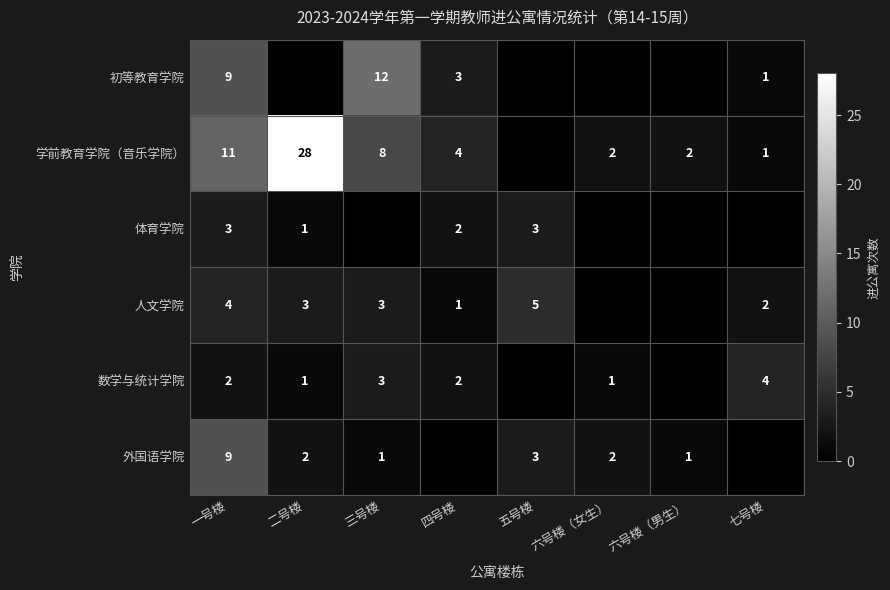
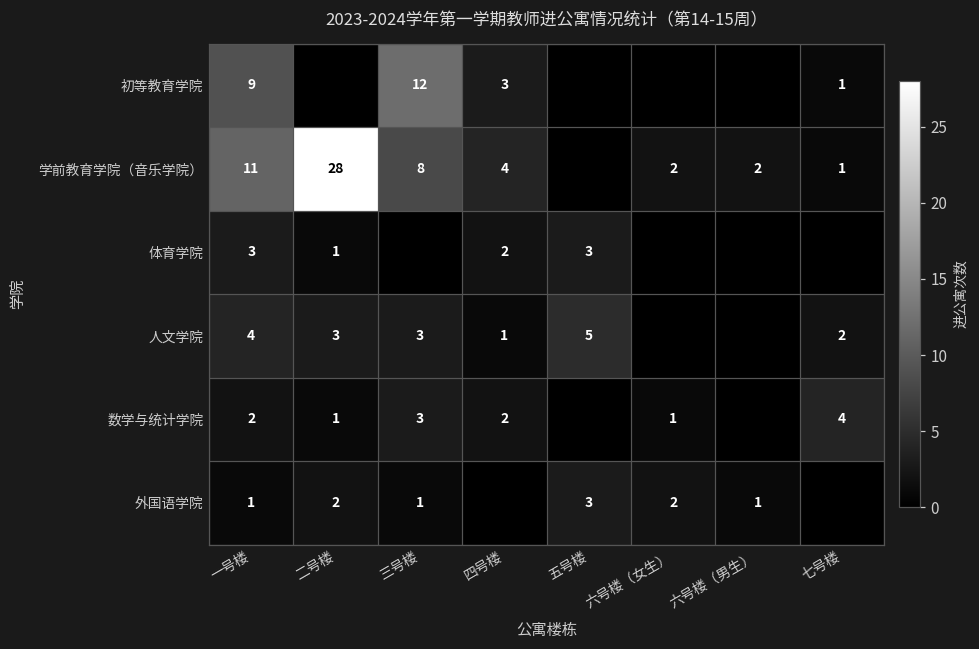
  {
    "初等教育学院": {
      "一号楼": 9,
      "三号楼": 12,
      "四号楼": 3,
      "七号楼": 1
    },
    "学前教育学院（音乐学院）": {
      "一号楼": 11,
      "二号楼": 28,
      "三号楼": 8,
      "四号楼": 4,
      "六号楼（女生）": 2,
      "六号楼（男生）": 2,
      "七号楼": 1
    },
    "体育学院": {
      "一号楼": 3,
      "二号楼": 1,
      "四号楼": 2,
      "五号楼": 3
    },
    "人文学院": {
      "一号楼": 4,
      "二号楼": 3,
      "三号楼": 3,
      "四号楼": 1,
      "五号楼": 5,
      "七号楼": 2
    },
    "数学与统计学院": {
      "一号楼": 2,
      "二号楼": 1,
      "三号楼": 3,
      "四号楼": 2,
      "六号楼（女生）": 1,
      "七号楼": 4
    },
    "外国语学院": {
-     "一号楼": 9,
+     "一号楼": 1,
      "二号楼": 2,
      "三号楼": 1,
      "五号楼": 3,
      "六号楼（女生）": 2,
      "六号楼（男生）": 1
    }
  }
